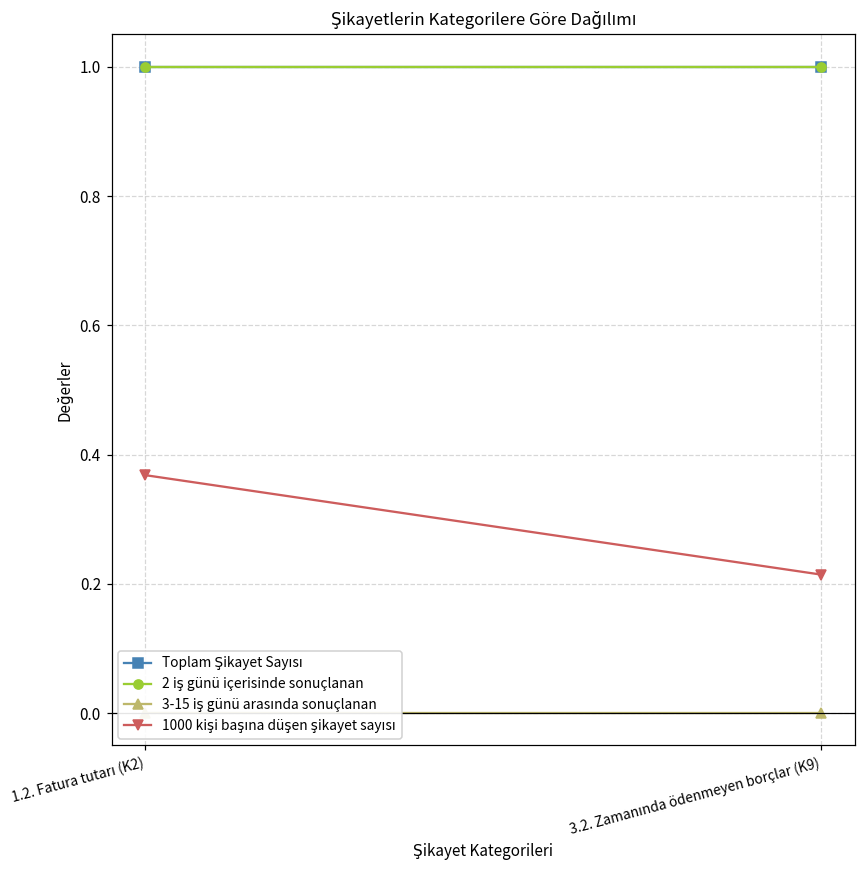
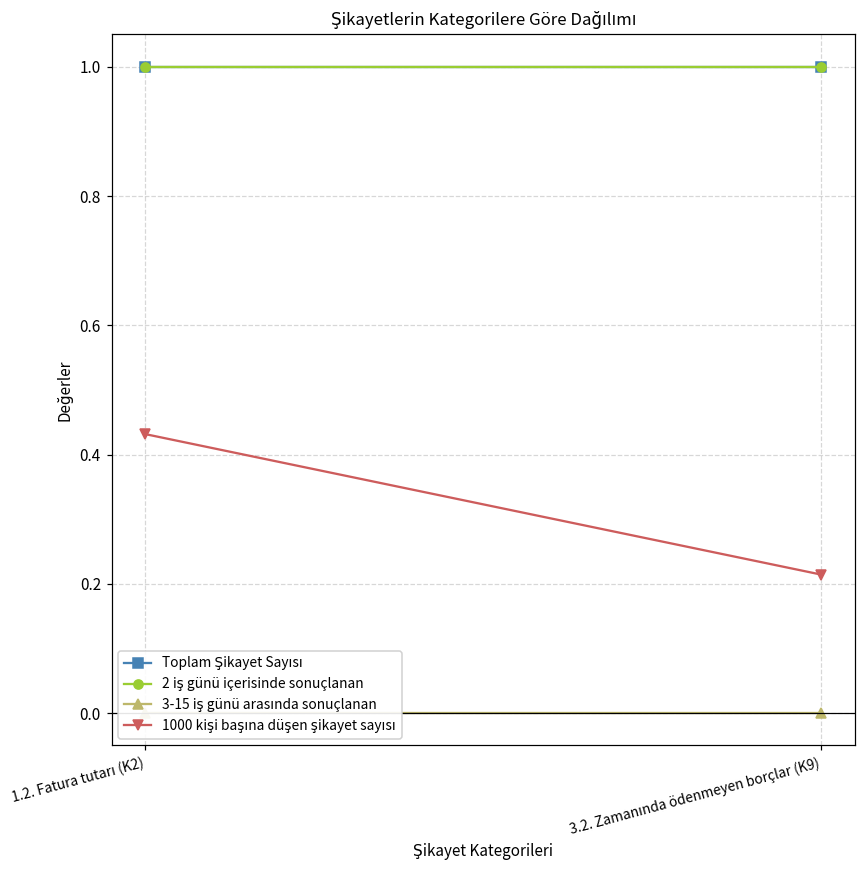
  {
    "2 iş günü içerisinde sonuçlanan": {
      "1.2. Fatura tutarı (K2)": 1.00,
      "3.2. Zamanında ödenmeyen borçlar (K9)": 1.00
    },
    "3-15 iş günü arasında sonuçlanan": {
      "3.2. Zamanında ödenmeyen borçlar (K9)": 0.00
    },
    "1000 kişi başına düşen şikayet sayısı": {
-     "1.2. Fatura tutarı (K2)": 0.37,
+     "1.2. Fatura tutarı (K2)": 0.43,
      "3.2. Zamanında ödenmeyen borçlar (K9)": 0.21
    }
  }
